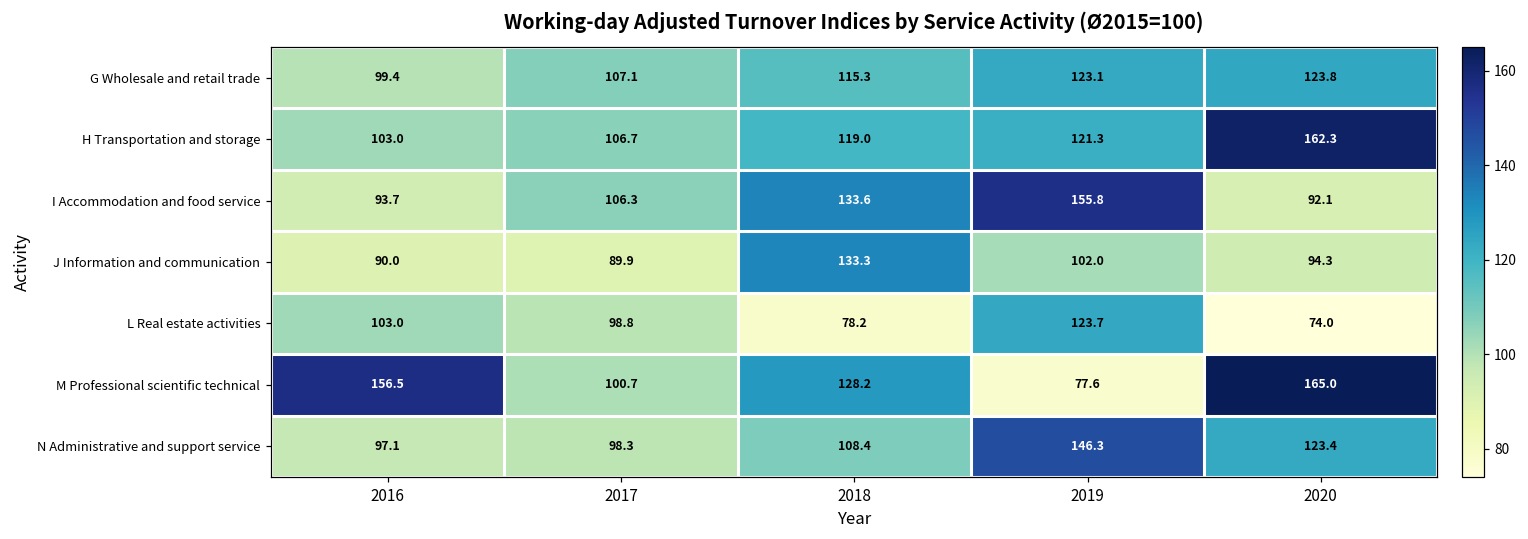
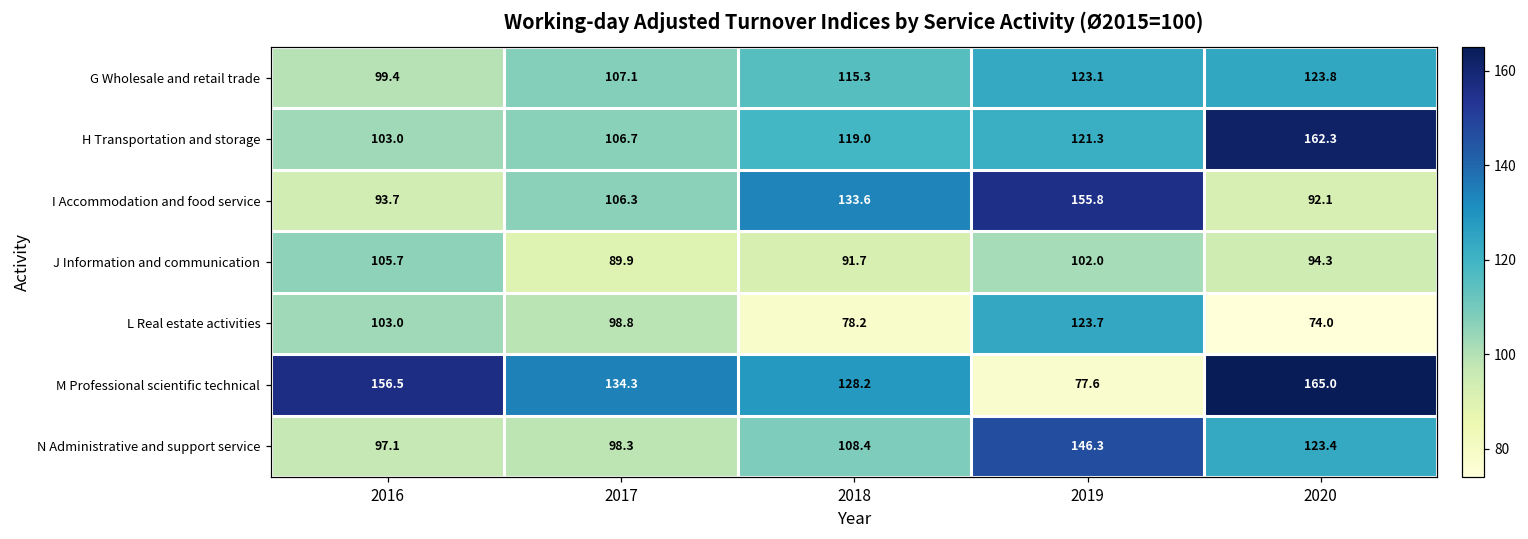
  {
    "G Wholesale and retail trade": {
      "2016": 99.4,
      "2017": 107.1,
      "2018": 115.3,
      "2019": 123.1,
      "2020": 123.8
    },
    "H Transportation and storage": {
      "2016": 103.0,
      "2017": 106.7,
      "2018": 119.0,
      "2019": 121.3,
      "2020": 162.3
    },
    "I Accommodation and food service": {
      "2016": 93.7,
      "2017": 106.3,
      "2018": 133.6,
      "2019": 155.8,
      "2020": 92.1
    },
    "J Information and communication": {
-     "2016": 90.0,
+     "2016": 105.7,
      "2017": 89.9,
-     "2018": 133.3,
+     "2018": 91.7,
      "2019": 102.0,
      "2020": 94.3
    },
    "L Real estate activities": {
      "2016": 103.0,
      "2017": 98.8,
      "2018": 78.2,
      "2019": 123.7,
      "2020": 74.0
    },
    "M Professional scientific technical": {
      "2016": 156.5,
-     "2017": 100.7,
+     "2017": 134.3,
      "2018": 128.2,
      "2019": 77.6,
      "2020": 165.0
    },
    "N Administrative and support service": {
      "2016": 97.1,
      "2017": 98.3,
      "2018": 108.4,
      "2019": 146.3,
      "2020": 123.4
    }
  }
